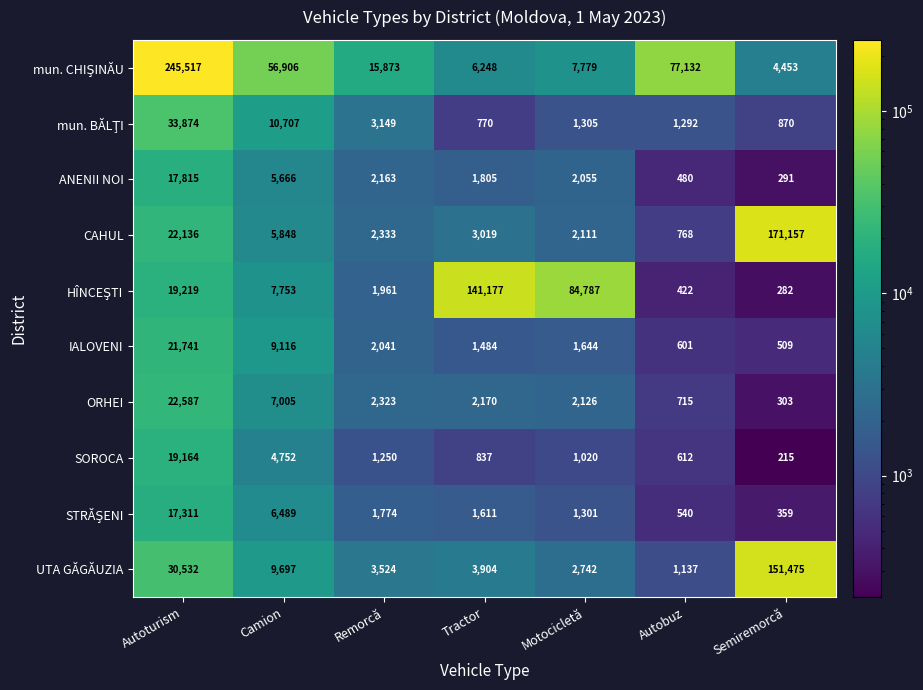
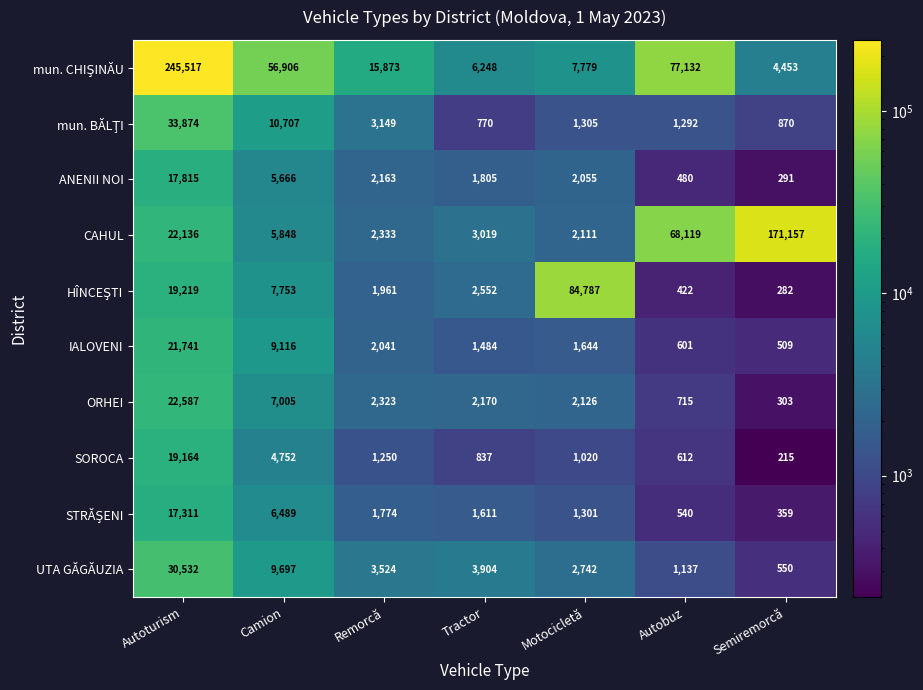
  {
    "mun. CHIŞINĂU": {
      "Autoturism": "245,517",
      "Camion": "56,906",
      "Remorcă": "15,873",
      "Tractor": "6,248",
      "Motocicletă": "7,779",
      "Autobuz": "77,132",
      "Semiremorcă": "4,453"
    },
    "mun. BĂLŢI": {
      "Autoturism": "33,874",
      "Camion": "10,707",
      "Remorcă": "3,149",
      "Tractor": "770",
      "Motocicletă": "1,305",
      "Autobuz": "1,292",
      "Semiremorcă": "870"
    },
    "ANENII NOI": {
      "Autoturism": "17,815",
      "Camion": "5,666",
      "Remorcă": "2,163",
      "Tractor": "1,805",
      "Motocicletă": "2,055",
      "Autobuz": "480",
      "Semiremorcă": "291"
    },
    "CAHUL": {
      "Autoturism": "22,136",
      "Camion": "5,848",
      "Remorcă": "2,333",
      "Tractor": "3,019",
      "Motocicletă": "2,111",
-     "Autobuz": "768",
+     "Autobuz": "68,119",
      "Semiremorcă": "171,157"
    },
    "HÎNCEŞTI": {
      "Autoturism": "19,219",
      "Camion": "7,753",
      "Remorcă": "1,961",
-     "Tractor": "141,177",
+     "Tractor": "2,552",
      "Motocicletă": "84,787",
      "Autobuz": "422",
      "Semiremorcă": "282"
    },
    "IALOVENI": {
      "Autoturism": "21,741",
      "Camion": "9,116",
      "Remorcă": "2,041",
      "Tractor": "1,484",
      "Motocicletă": "1,644",
      "Autobuz": "601",
      "Semiremorcă": "509"
    },
    "ORHEI": {
      "Autoturism": "22,587",
      "Camion": "7,005",
      "Remorcă": "2,323",
      "Tractor": "2,170",
      "Motocicletă": "2,126",
      "Autobuz": "715",
      "Semiremorcă": "303"
    },
    "SOROCA": {
      "Autoturism": "19,164",
      "Camion": "4,752",
      "Remorcă": "1,250",
      "Tractor": "837",
      "Motocicletă": "1,020",
      "Autobuz": "612",
      "Semiremorcă": "215"
    },
    "STRĂŞENI": {
      "Autoturism": "17,311",
      "Camion": "6,489",
      "Remorcă": "1,774",
      "Tractor": "1,611",
      "Motocicletă": "1,301",
      "Autobuz": "540",
      "Semiremorcă": "359"
    },
    "UTA GĂGĂUZIA": {
      "Autoturism": "30,532",
      "Camion": "9,697",
      "Remorcă": "3,524",
      "Tractor": "3,904",
      "Motocicletă": "2,742",
      "Autobuz": "1,137",
-     "Semiremorcă": "151,475"
+     "Semiremorcă": "550"
    }
  }
